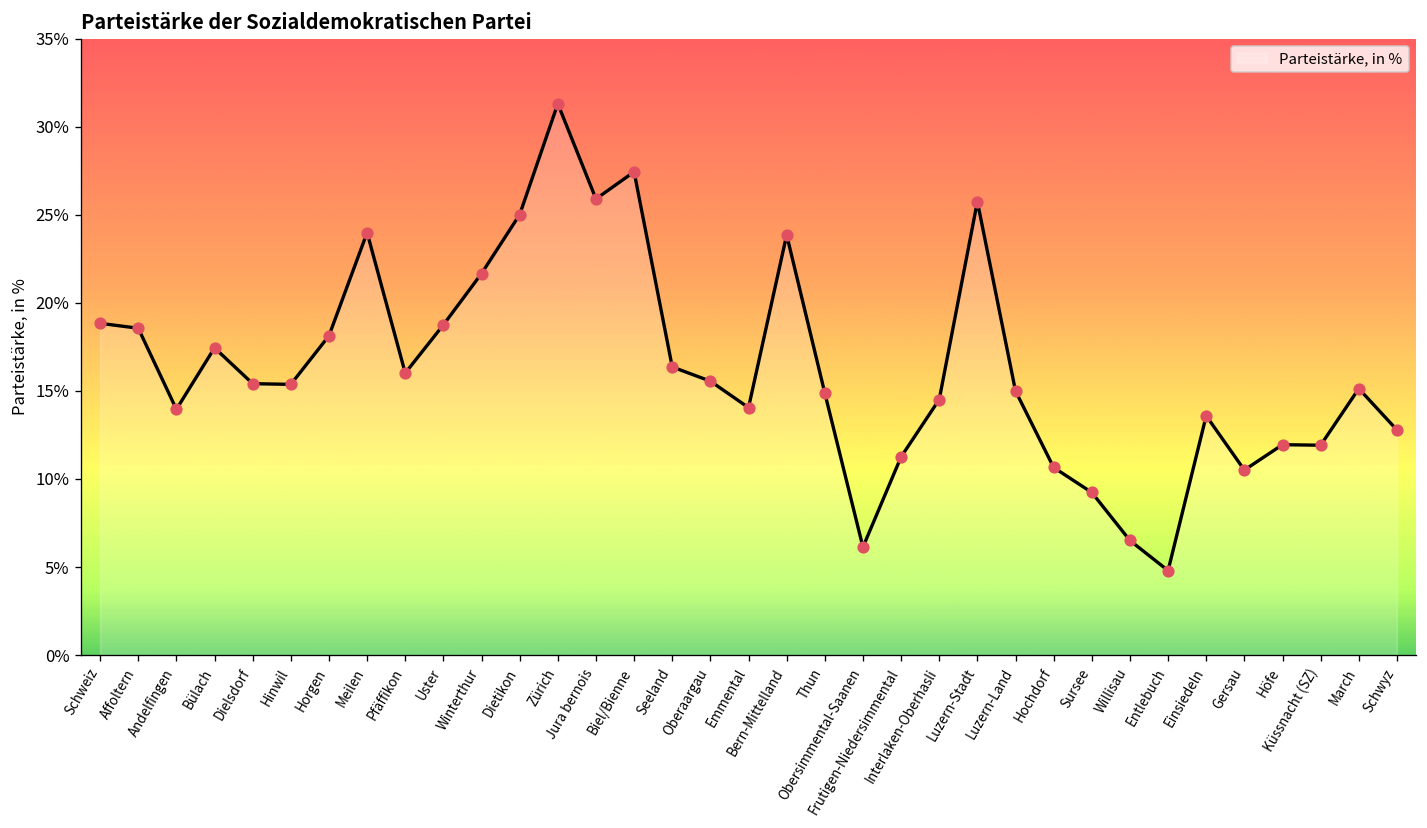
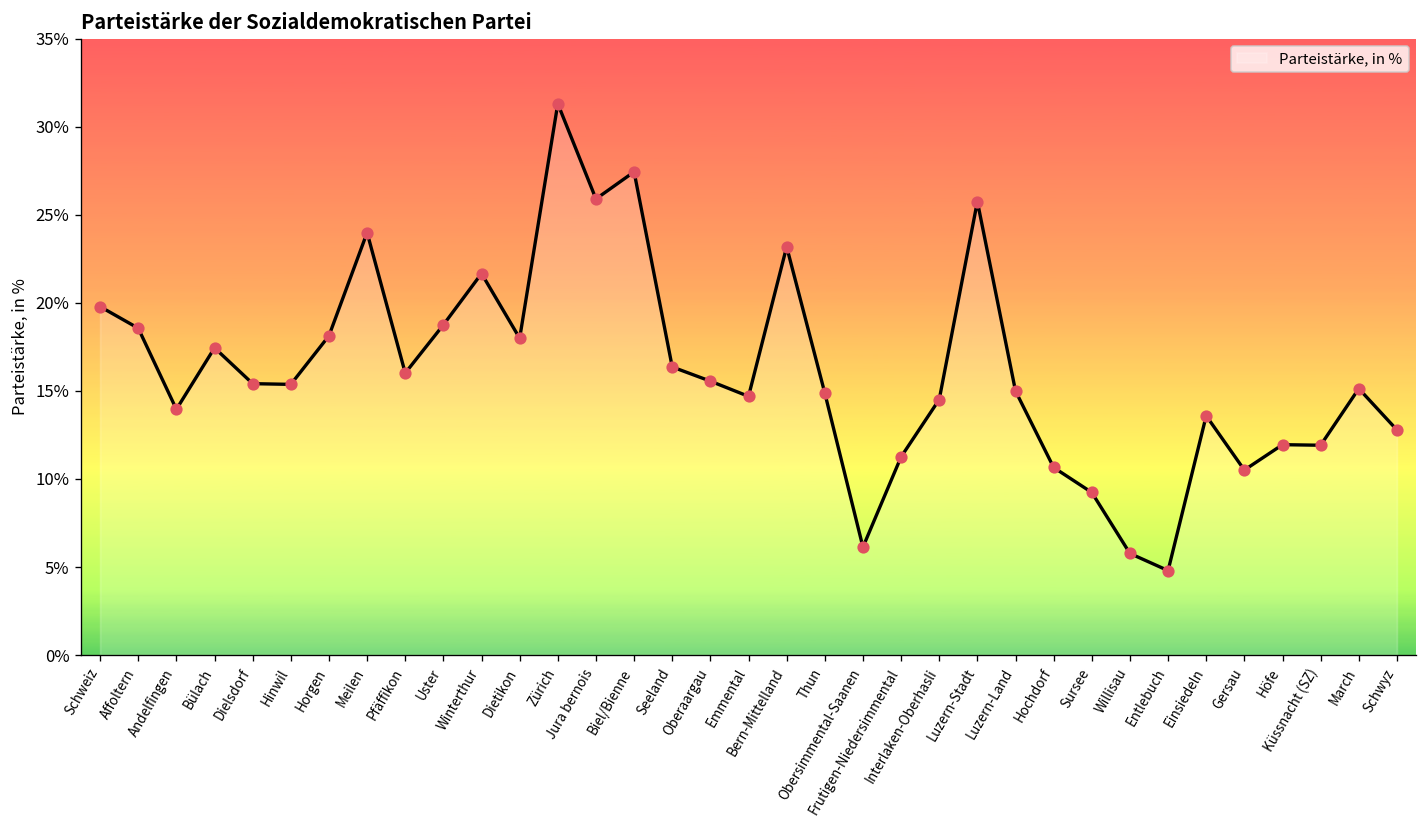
  {
-   "Schweiz": "18.8%",
+   "Schweiz": "19.8%",
    "Affoltern": "18.6%",
    "Andelfingen": "14.0%",
    "Bülach": "17.4%",
    "Dielsdorf": "15.4%",
    "Hinwil": "15.4%",
    "Horgen": "18.1%",
    "Meilen": "24.0%",
    "Pfäffikon": "16.0%",
    "Uster": "18.8%",
    "Winterthur": "21.7%",
-   "Dietikon": "25.0%",
+   "Dietikon": "18.0%",
    "Zürich": "31.3%",
    "Jura bernois": "25.9%",
    "Biel/Bienne": "27.4%",
    "Seeland": "16.4%",
    "Oberaargau": "15.6%",
-   "Emmental": "14.1%",
-   "Bern-Mittelland": "23.9%",
+   "Emmental": "14.7%",
+   "Bern-Mittelland": "23.2%",
    "Thun": "14.9%",
    "Obersimmental-Saanen": "6.1%",
    "Frutigen-Niedersimmental": "11.3%",
    "Interlaken-Oberhasli": "14.5%",
    "Luzern-Stadt": "25.8%",
    "Luzern-Land": "15.0%",
    "Hochdorf": "10.7%",
    "Sursee": "9.2%",
-   "Willisau": "6.5%",
+   "Willisau": "5.8%",
    "Entlebuch": "4.8%",
    "Einsiedeln": "13.6%",
    "Gersau": "10.5%",
    "Höfe": "11.9%",
    "Küssnacht (SZ)": "11.9%",
    "March": "15.1%",
    "Schwyz": "12.8%"
  }
